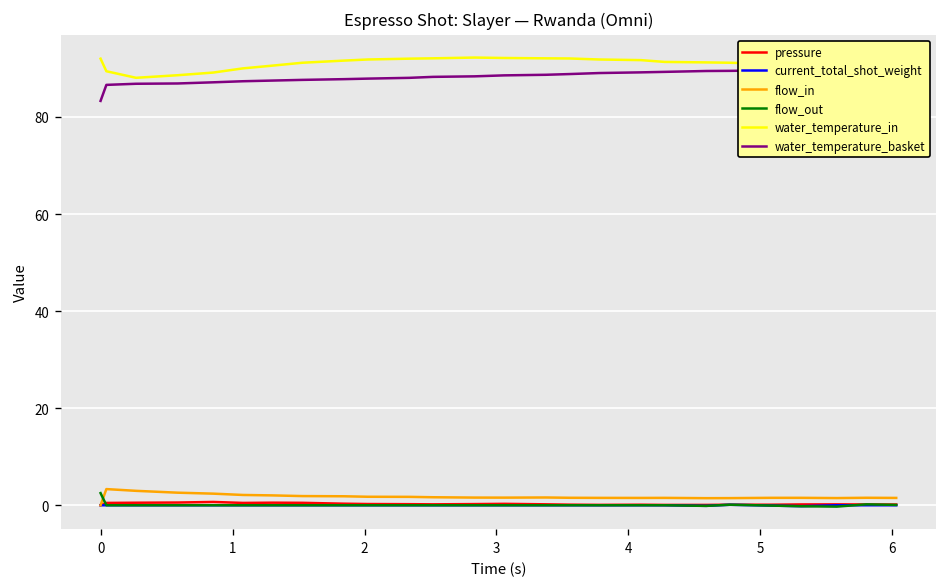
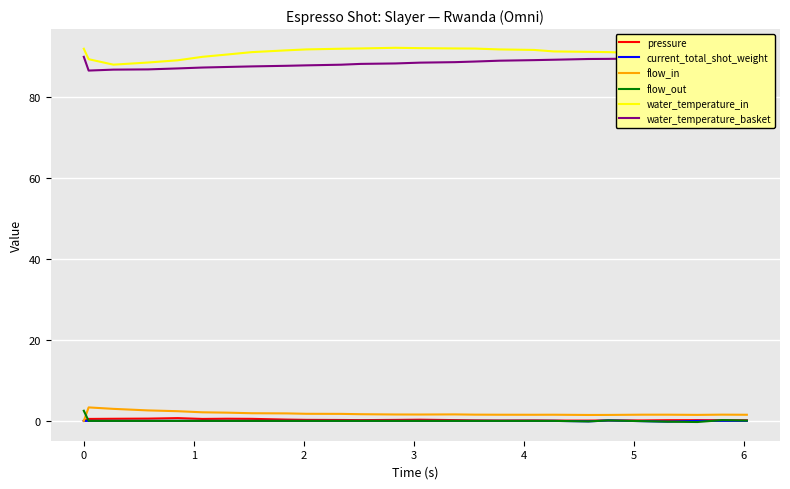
  {
    "flow_out": {
      "0": 3
    },
    "water_temperature_in": {
      "0": 92
    },
    "water_temperature_basket": {
-     "0": 83
+     "0": 90
    }
  }
